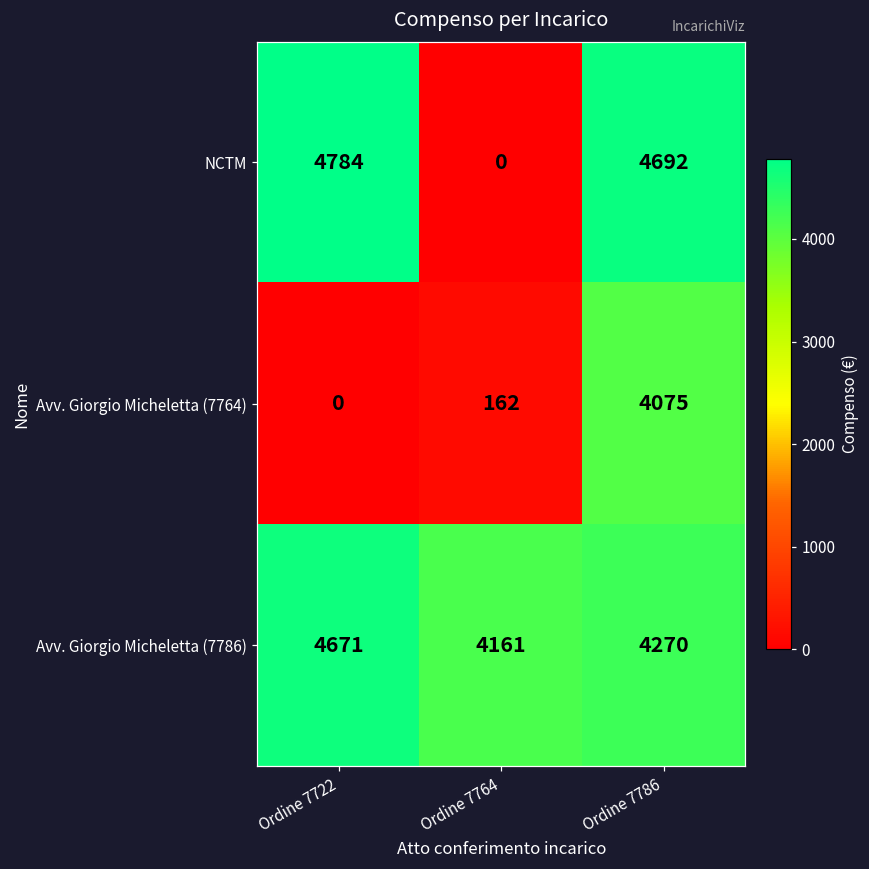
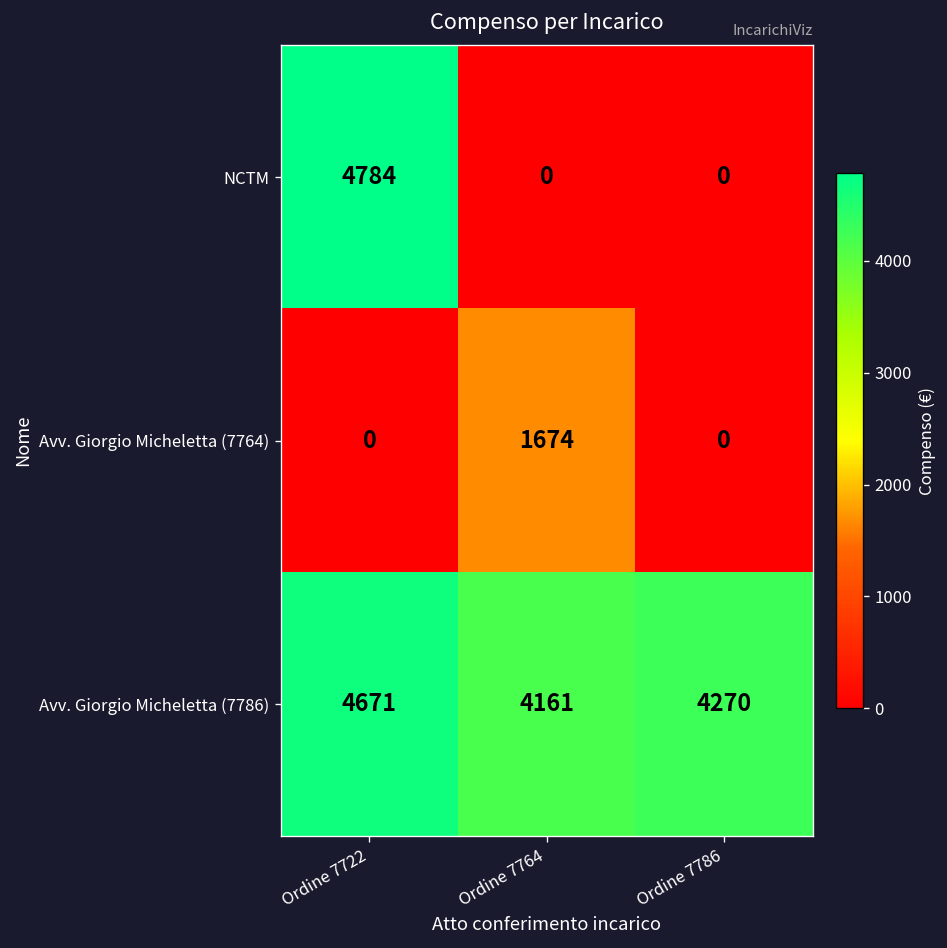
  {
    "NCTM": {
      "Ordine 7722": 4784,
      "Ordine 7764": 0,
-     "Ordine 7786": 4692
+     "Ordine 7786": 0
    },
    "Avv. Giorgio Micheletta (7764)": {
      "Ordine 7722": 0,
-     "Ordine 7764": 162,
-     "Ordine 7786": 4075
+     "Ordine 7764": 1674,
+     "Ordine 7786": 0
    },
    "Avv. Giorgio Micheletta (7786)": {
      "Ordine 7722": 4671,
      "Ordine 7764": 4161,
      "Ordine 7786": 4270
    }
  }
